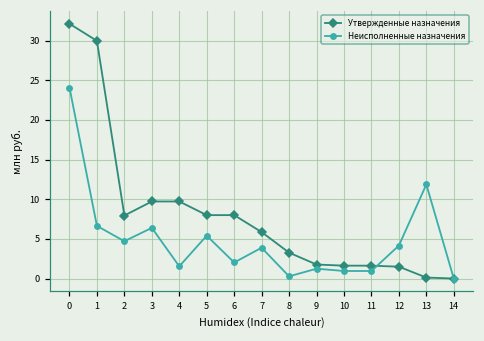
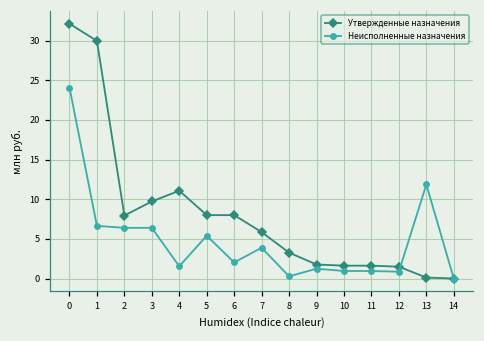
  {
    "Утвержденные назначения": {
      "0": 32,
      "1": 30,
      "2": 8,
      "3": 10,
-     "4": 10,
+     "4": 11,
      "5": 8,
      "6": 8,
      "7": 6,
      "8": 3,
      "9": 2,
      "10": 2,
      "11": 2,
      "12": 1,
      "13": 0
    },
    "Неисполненные назначения": {
      "0": 24,
      "1": 7,
-     "2": 5,
+     "2": 6,
      "3": 6,
      "4": 2,
      "5": 5,
      "6": 2,
      "7": 4,
      "8": 0,
      "9": 1,
      "10": 1,
      "11": 1,
-     "12": 4,
+     "12": 1,
      "13": 12
    }
  }
